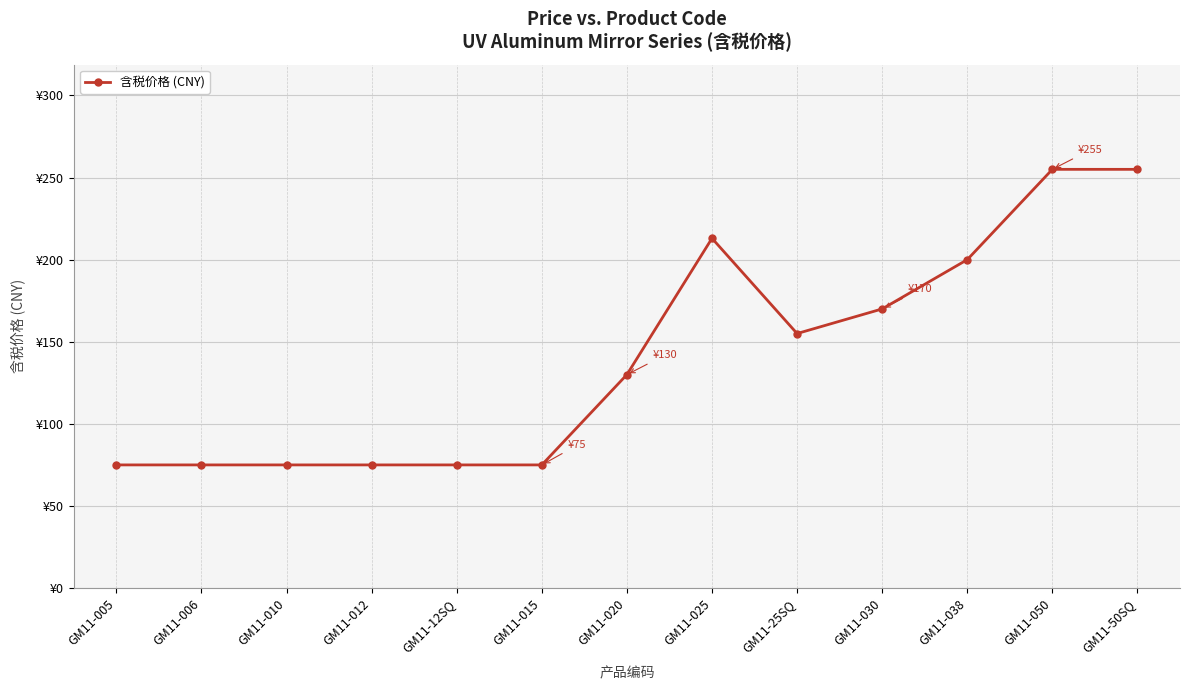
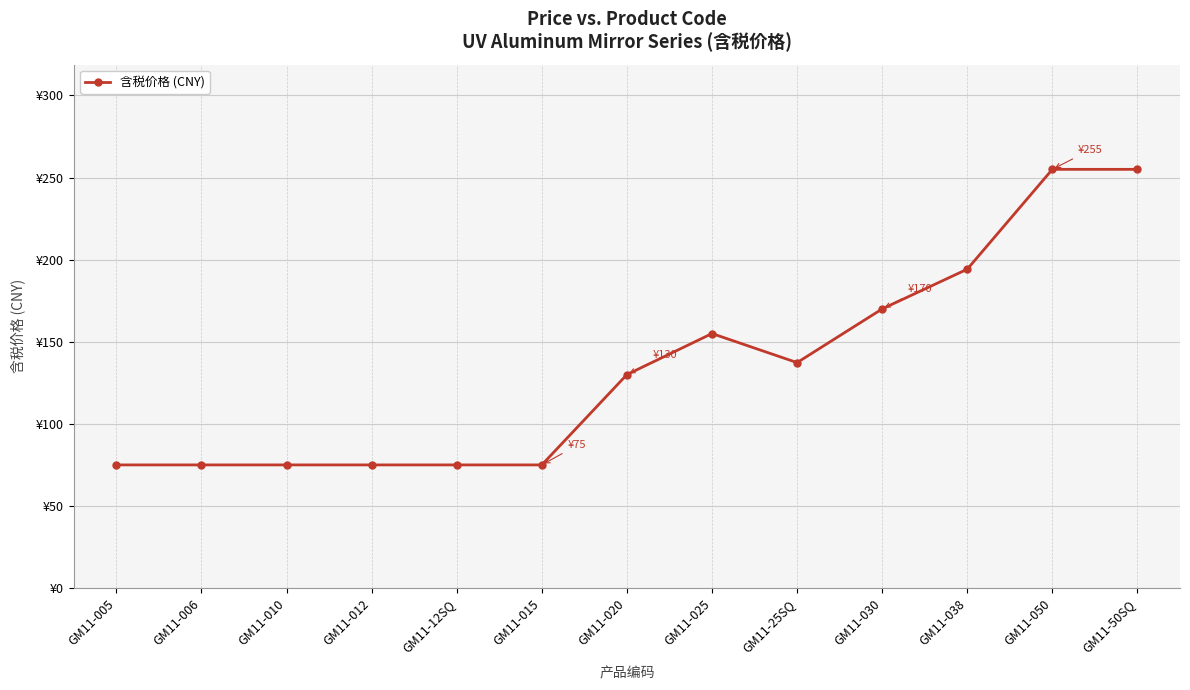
  {
    "GM11-005": "¥75",
    "GM11-006": "¥75",
    "GM11-010": "¥75",
    "GM11-012": "¥75",
    "GM11-12SQ": "¥75",
-   "GM11-025": "¥213",
-   "GM11-25SQ": "¥155",
-   "GM11-038": "¥200",
+   "GM11-025": "¥155",
+   "GM11-25SQ": "¥137",
+   "GM11-038": "¥194",
    "GM11-50SQ": "¥255"
  }
